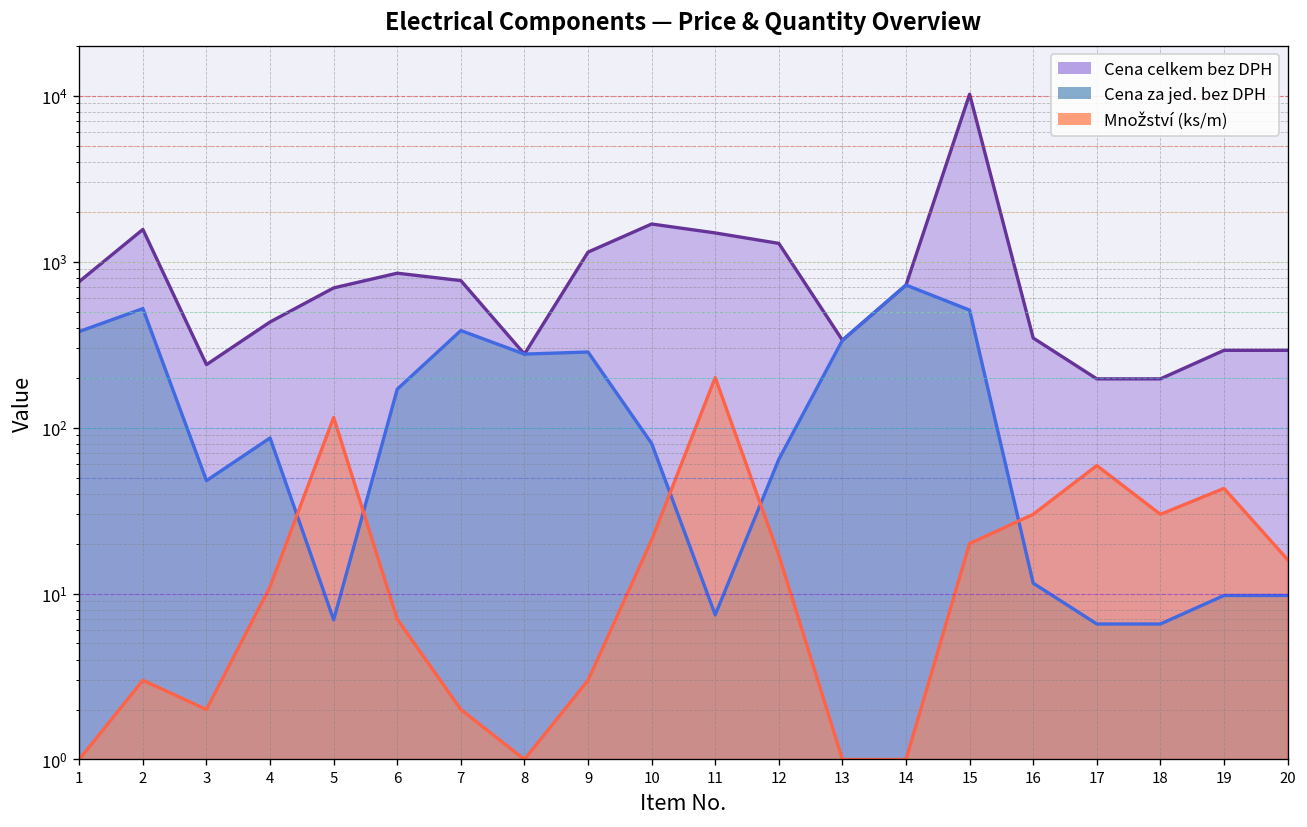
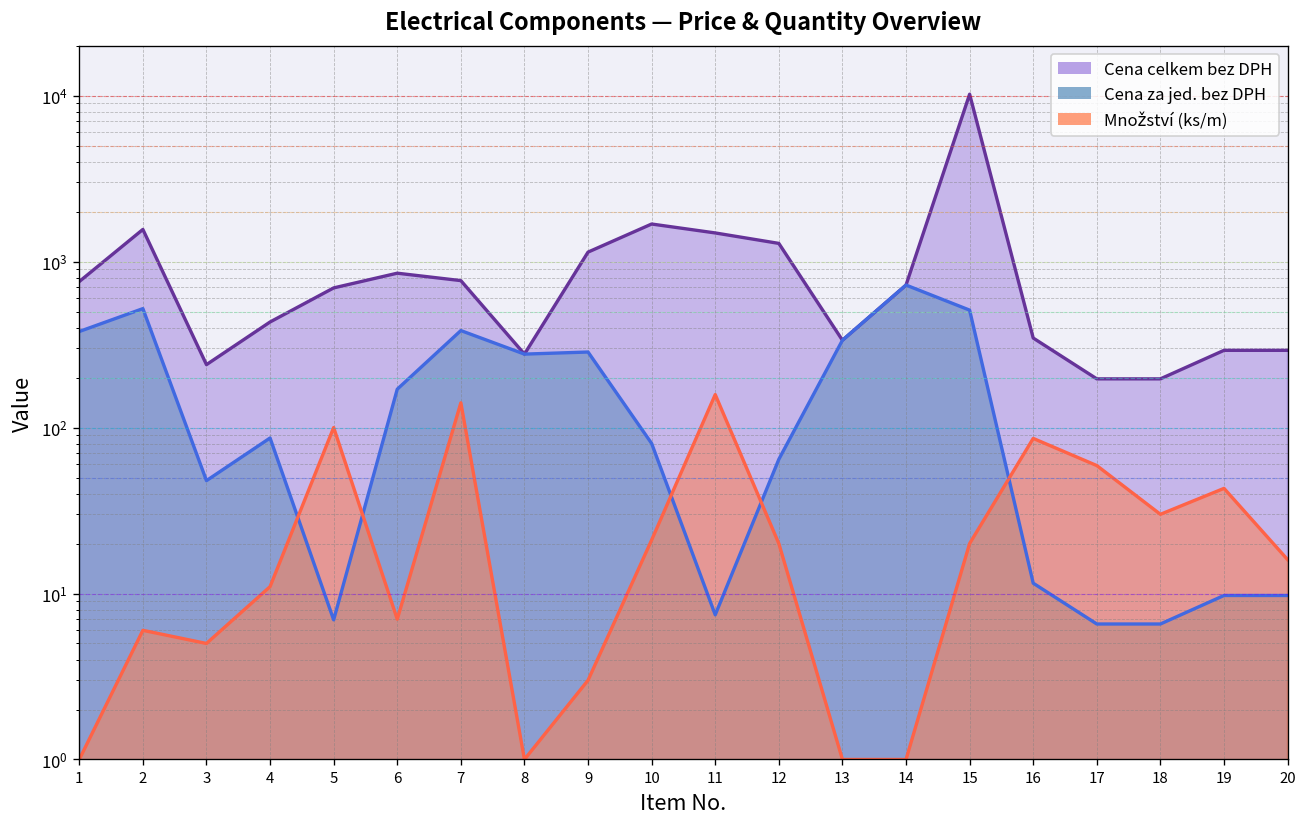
  {
    "Množství (ks/m)": {
      "1": 1,
-     "2": 3,
-     "3": 2,
+     "2": 6,
+     "3": 5,
      "4": 11,
-     "5": 120,
+     "5": 100,
      "6": 7,
-     "7": 2,
+     "7": 140,
      "8": 1,
      "9": 3,
      "10": 21,
-     "11": 200,
-     "12": 17,
+     "11": 160,
+     "12": 20,
      "13": 1,
      "14": 1,
      "15": 20,
-     "16": 30,
+     "16": 90,
      "17": 59,
      "18": 30,
      "19": 43,
      "20": 16
    }
  }
